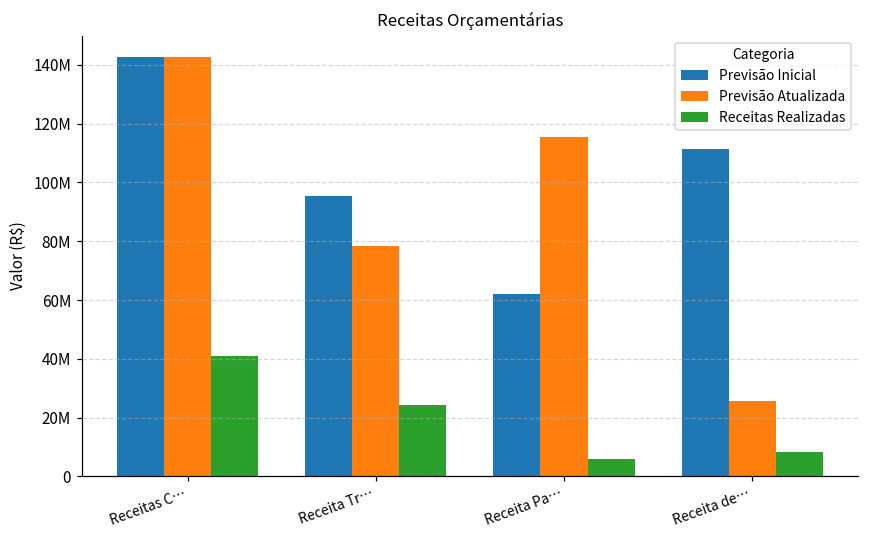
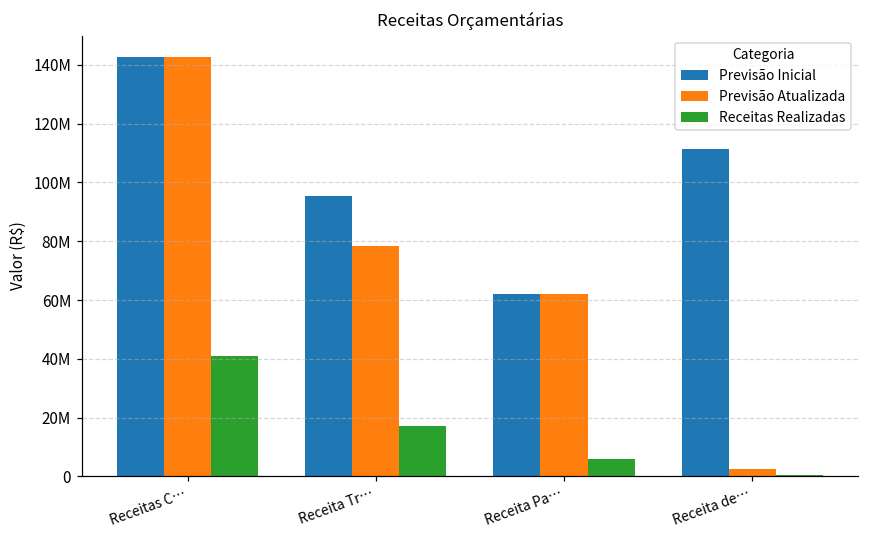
  {
    "Previsão Inicial": {
      "Receitas C…": 143000000,
      "Receita Tr…": 96000000,
      "Receita Pa…": 62000000,
      "Receita de…": 111000000
    },
    "Previsão Atualizada": {
      "Receitas C…": 143000000,
      "Receita Tr…": 78000000,
-     "Receita Pa…": 115000000,
-     "Receita de…": 26000000
+     "Receita Pa…": 62000000,
+     "Receita de…": 3000000
    },
    "Receitas Realizadas": {
      "Receitas C…": 41000000,
-     "Receita Tr…": 24000000,
+     "Receita Tr…": 17000000,
      "Receita Pa…": 6000000,
-     "Receita de…": 8000000
+     "Receita de…": 1000000
    }
  }
